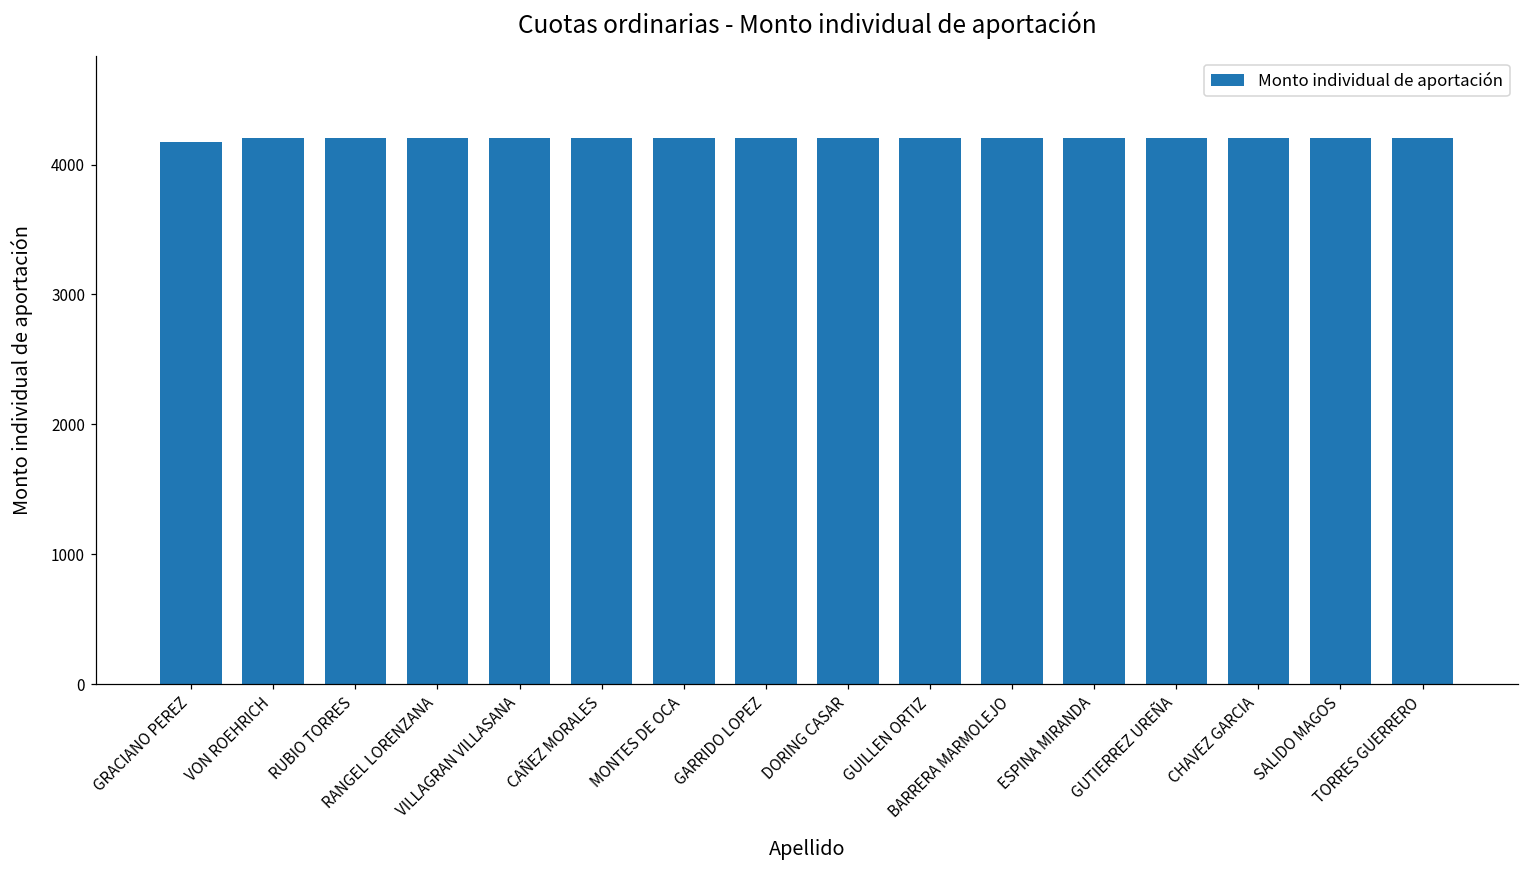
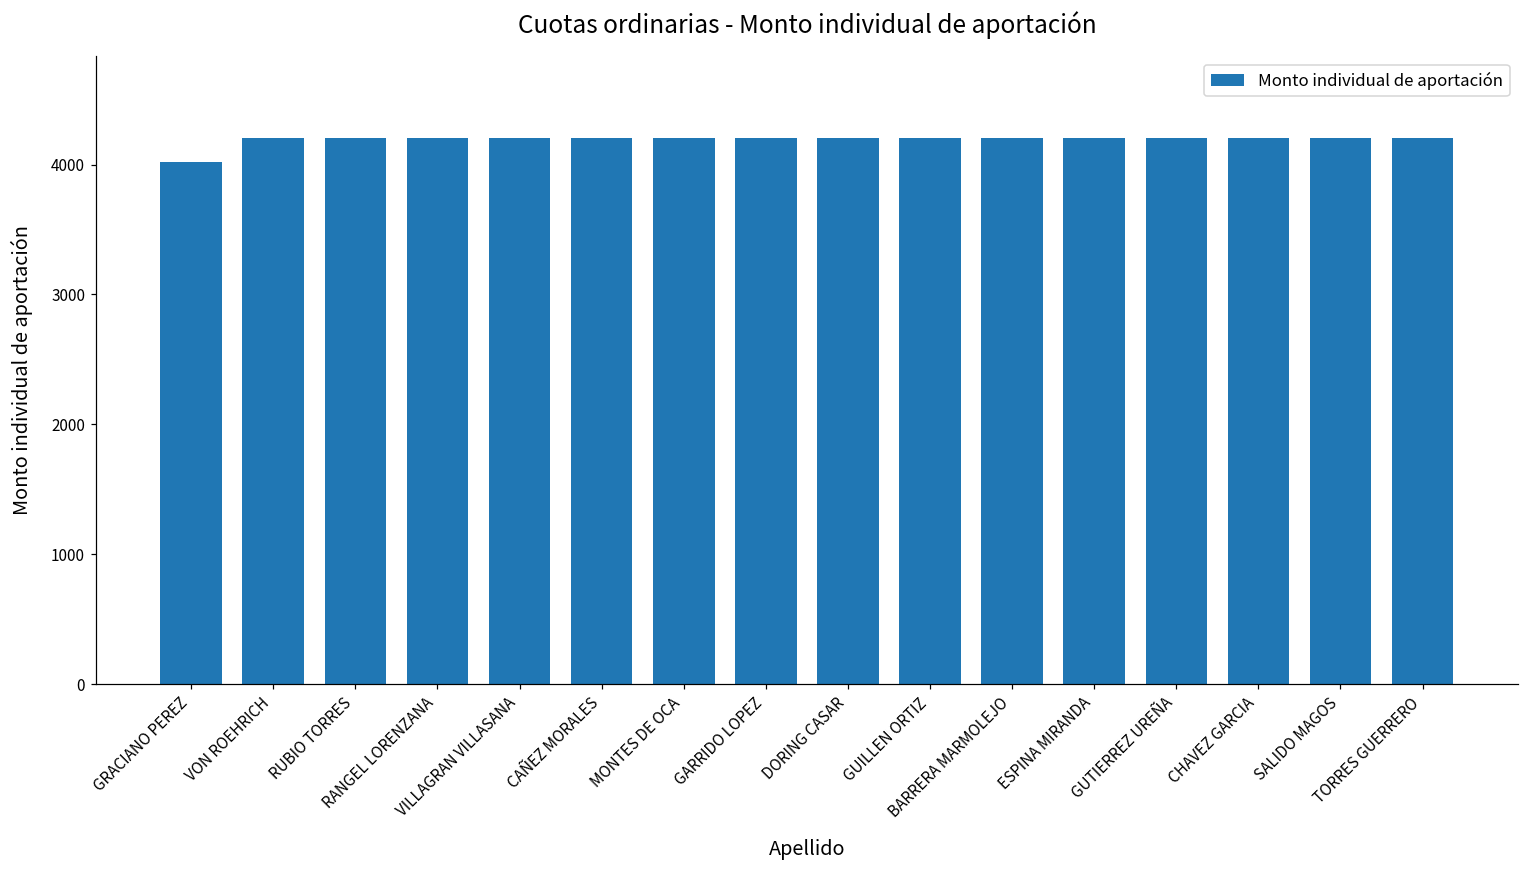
  {
-   "GRACIANO PEREZ": 4180,
+   "GRACIANO PEREZ": 4020,
    "VON ROEHRICH": 4200,
    "RUBIO TORRES": 4200,
    "RANGEL LORENZANA": 4200,
    "VILLAGRAN VILLASANA": 4200,
    "CAÑEZ MORALES": 4200,
    "MONTES DE OCA": 4200,
    "GARRIDO LOPEZ": 4200,
    "DORING CASAR": 4200,
    "GUILLEN ORTIZ": 4200,
    "BARRERA MARMOLEJO": 4200,
    "ESPINA MIRANDA": 4200,
    "GUTIERREZ UREÑA": 4200,
    "CHAVEZ GARCIA": 4200,
    "SALIDO MAGOS": 4200,
    "TORRES GUERRERO": 4200
  }
